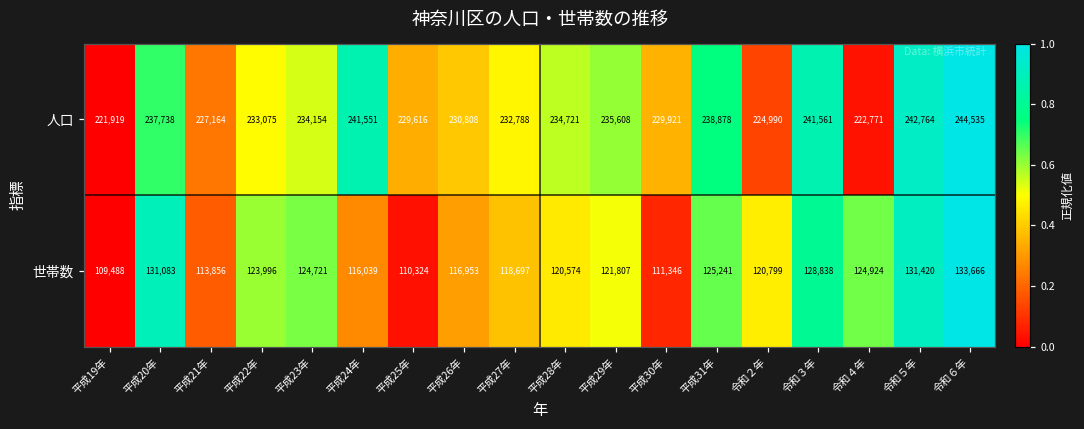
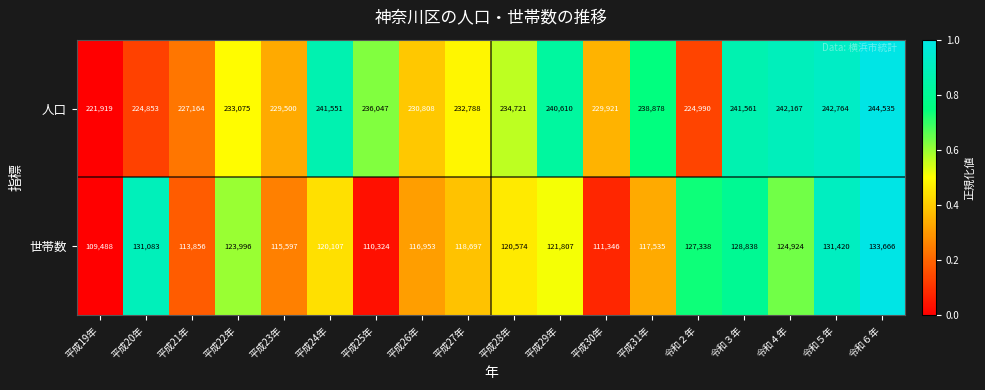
  {
    "人口": {
      "平成19年": "221,919",
-     "平成20年": "237,738",
+     "平成20年": "224,853",
      "平成21年": "227,164",
      "平成22年": "233,075",
-     "平成23年": "234,154",
+     "平成23年": "229,500",
      "平成24年": "241,551",
-     "平成25年": "229,616",
+     "平成25年": "236,047",
      "平成26年": "230,808",
      "平成27年": "232,788",
      "平成28年": "234,721",
-     "平成29年": "235,608",
+     "平成29年": "240,610",
      "平成30年": "229,921",
      "平成31年": "238,878",
      "令和２年": "224,990",
      "令和３年": "241,561",
-     "令和４年": "222,771",
+     "令和４年": "242,167",
      "令和５年": "242,764"
    },
    "世帯数": {
      "平成19年": "109,488",
      "平成20年": "131,083",
      "平成21年": "113,856",
      "平成22年": "123,996",
-     "平成23年": "124,721",
-     "平成24年": "116,039",
+     "平成23年": "115,597",
+     "平成24年": "120,107",
      "平成25年": "110,324",
      "平成26年": "116,953",
      "平成27年": "118,697",
      "平成28年": "120,574",
      "平成29年": "121,807",
      "平成30年": "111,346",
-     "平成31年": "125,241",
-     "令和２年": "120,799",
+     "平成31年": "117,535",
+     "令和２年": "127,338",
      "令和３年": "128,838",
      "令和４年": "124,924",
      "令和５年": "131,420",
      "令和６年": "133,666"
    }
  }
